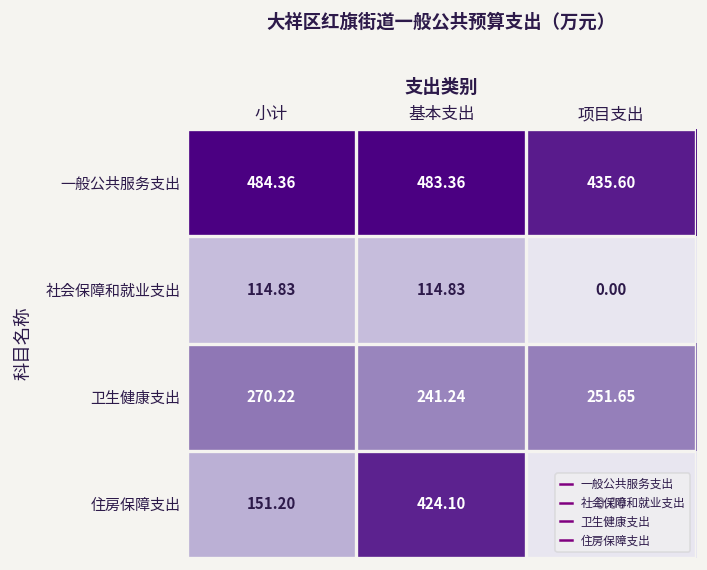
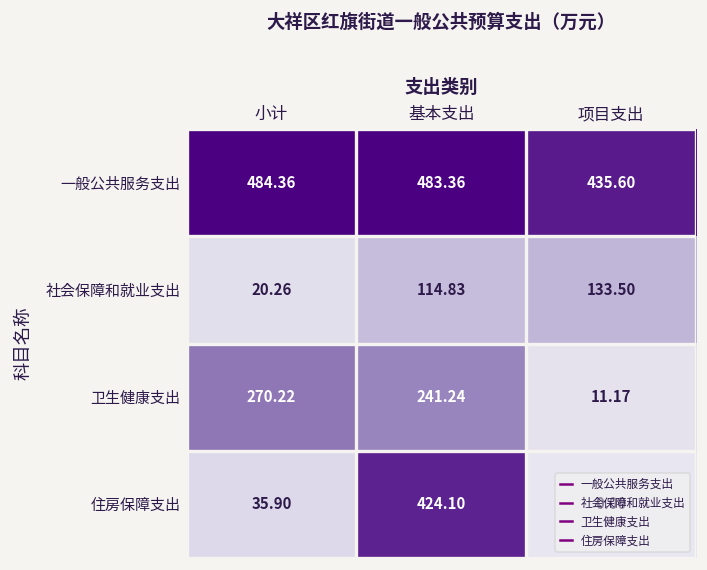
  {
    "一般公共服务支出": {
      "小计": 484.36,
      "基本支出": 483.36,
      "项目支出": 435.60
    },
    "社会保障和就业支出": {
-     "小计": 114.83,
+     "小计": 20.26,
      "基本支出": 114.83,
-     "项目支出": 0.00
+     "项目支出": 133.50
    },
    "卫生健康支出": {
      "小计": 270.22,
      "基本支出": 241.24,
-     "项目支出": 251.65
+     "项目支出": 11.17
    },
    "住房保障支出": {
-     "小计": 151.20,
+     "小计": 35.90,
      "基本支出": 424.10
    }
  }
